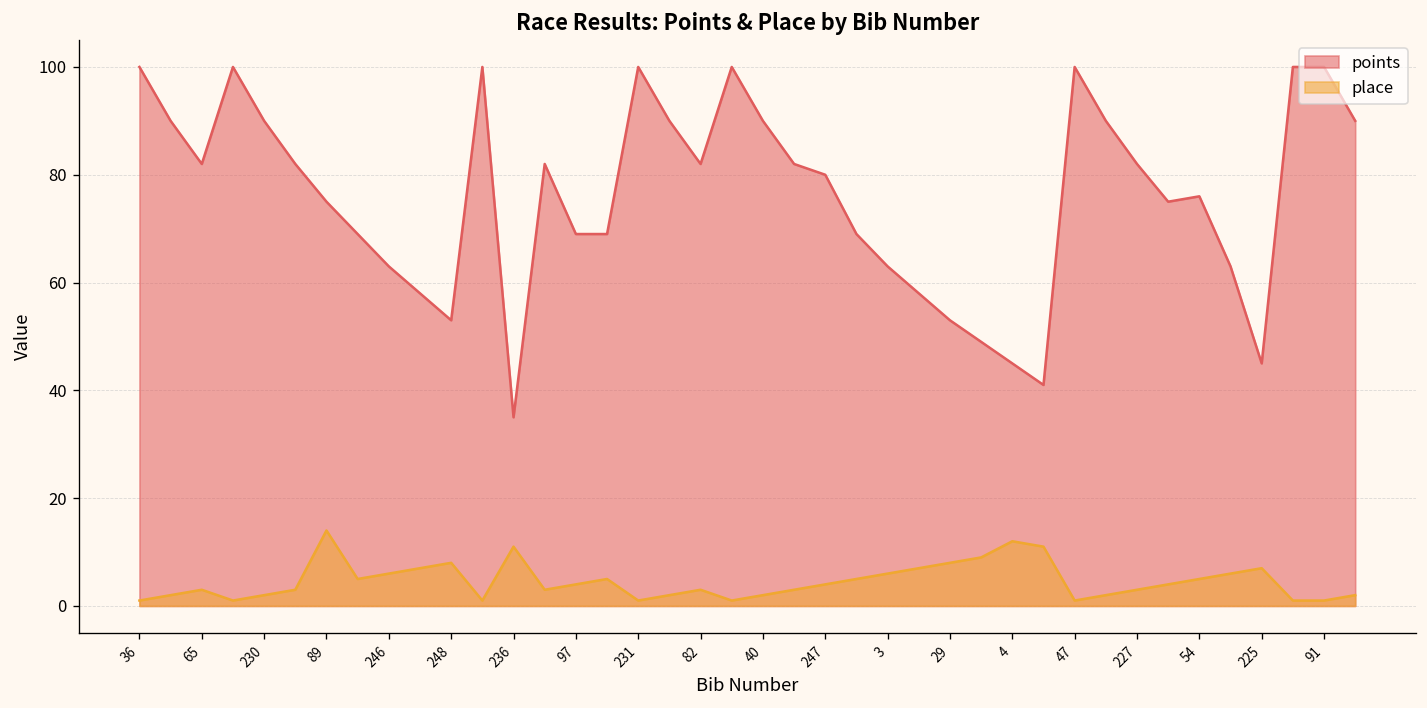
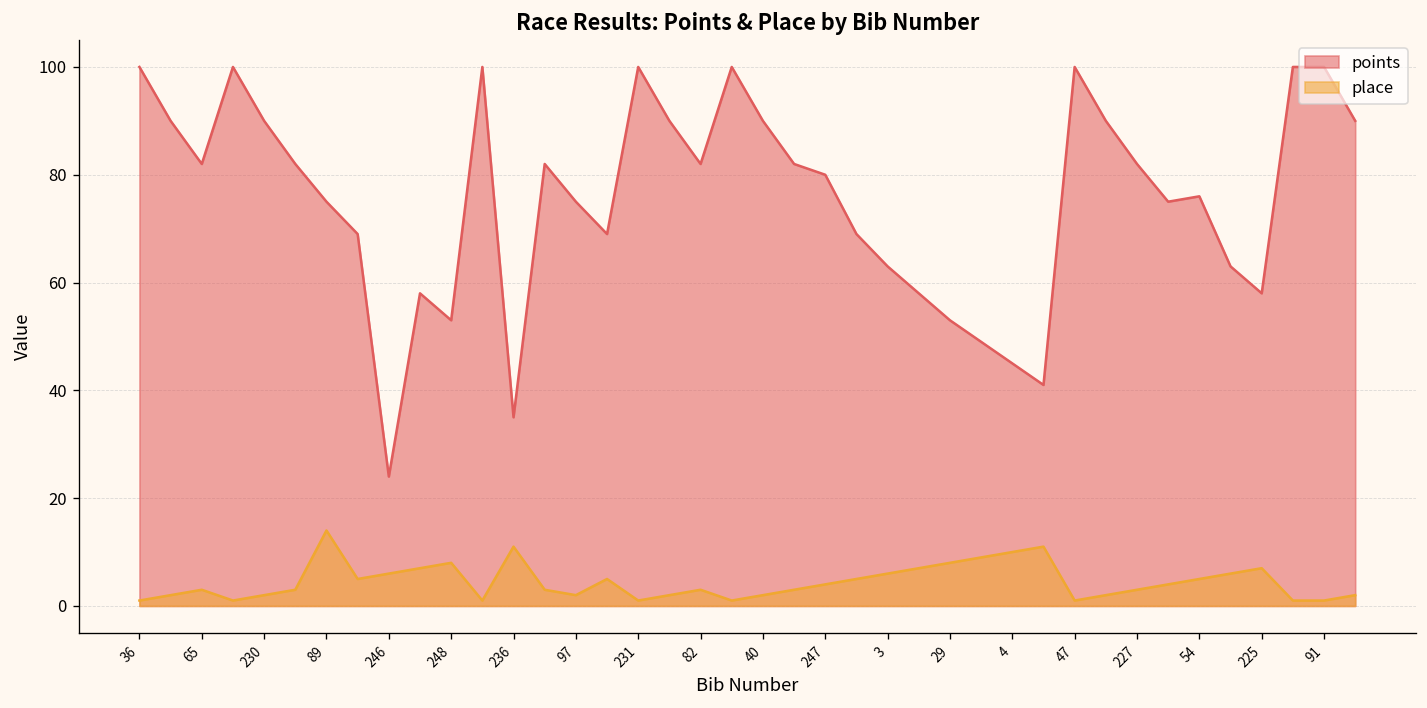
  {
    "points": {
      "36": 100,
      "65": 82,
      "230": 90,
      "89": 75,
-     "246": 63,
+     "246": 24,
      "248": 53,
      "236": 35,
-     "97": 69,
+     "97": 75,
      "231": 100,
      "82": 82,
      "40": 90,
      "247": 80,
      "4": 45,
      "47": 100,
      "227": 82,
      "54": 76,
-     "225": 45
+     "225": 58
    },
    "place": {
      "36": 1,
      "65": 3,
      "230": 2,
      "89": 14,
      "246": 6,
      "248": 8,
      "236": 11,
-     "97": 4,
+     "97": 2,
      "231": 1,
      "82": 3,
      "40": 2,
      "247": 4,
-     "4": 12,
+     "4": 10,
      "47": 1,
      "227": 3,
      "54": 5,
      "225": 7,
      "91": 1
    }
  }
